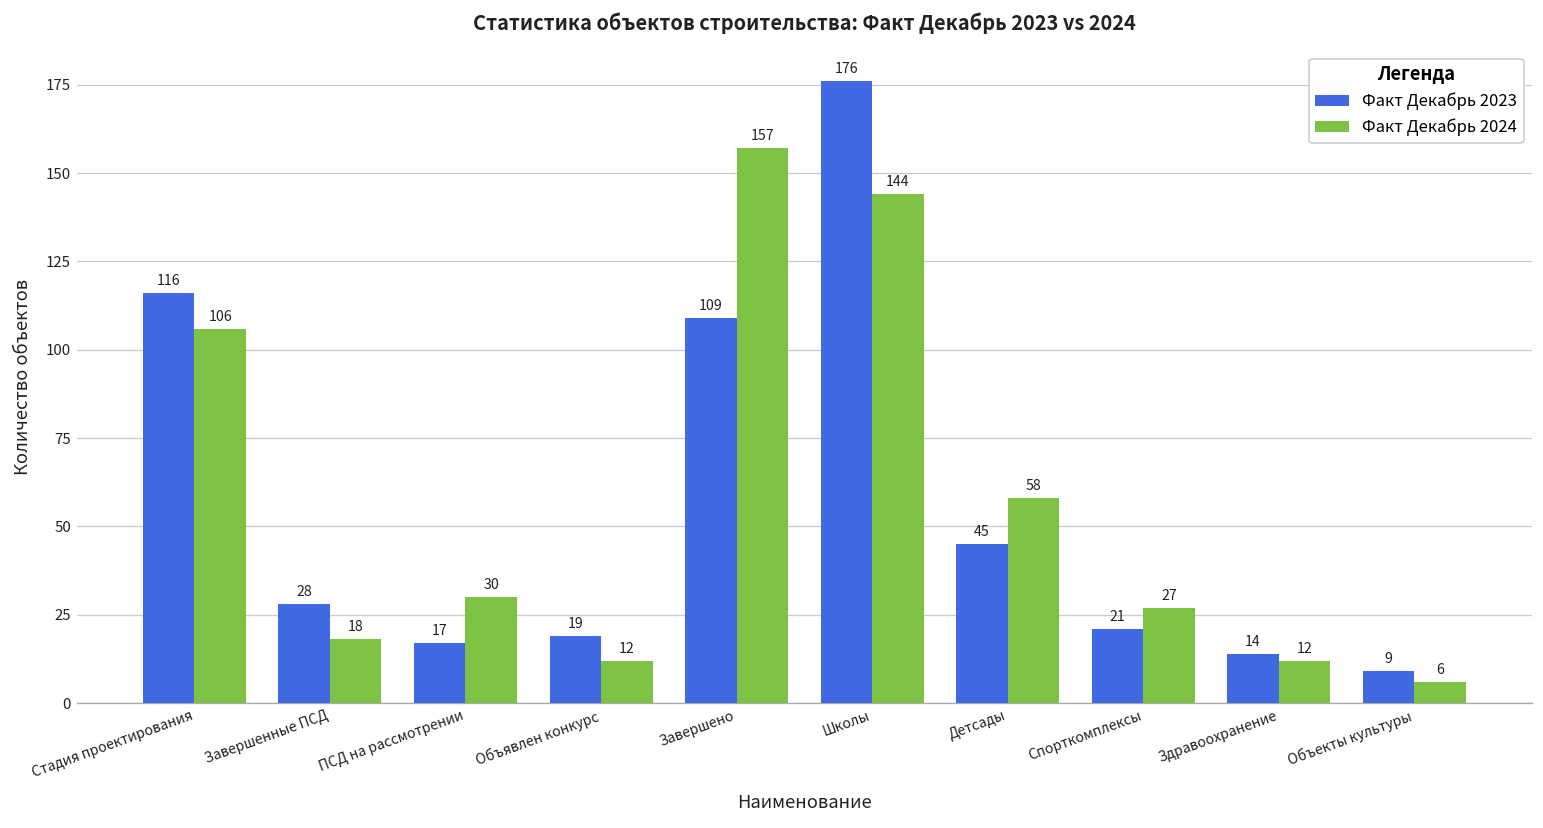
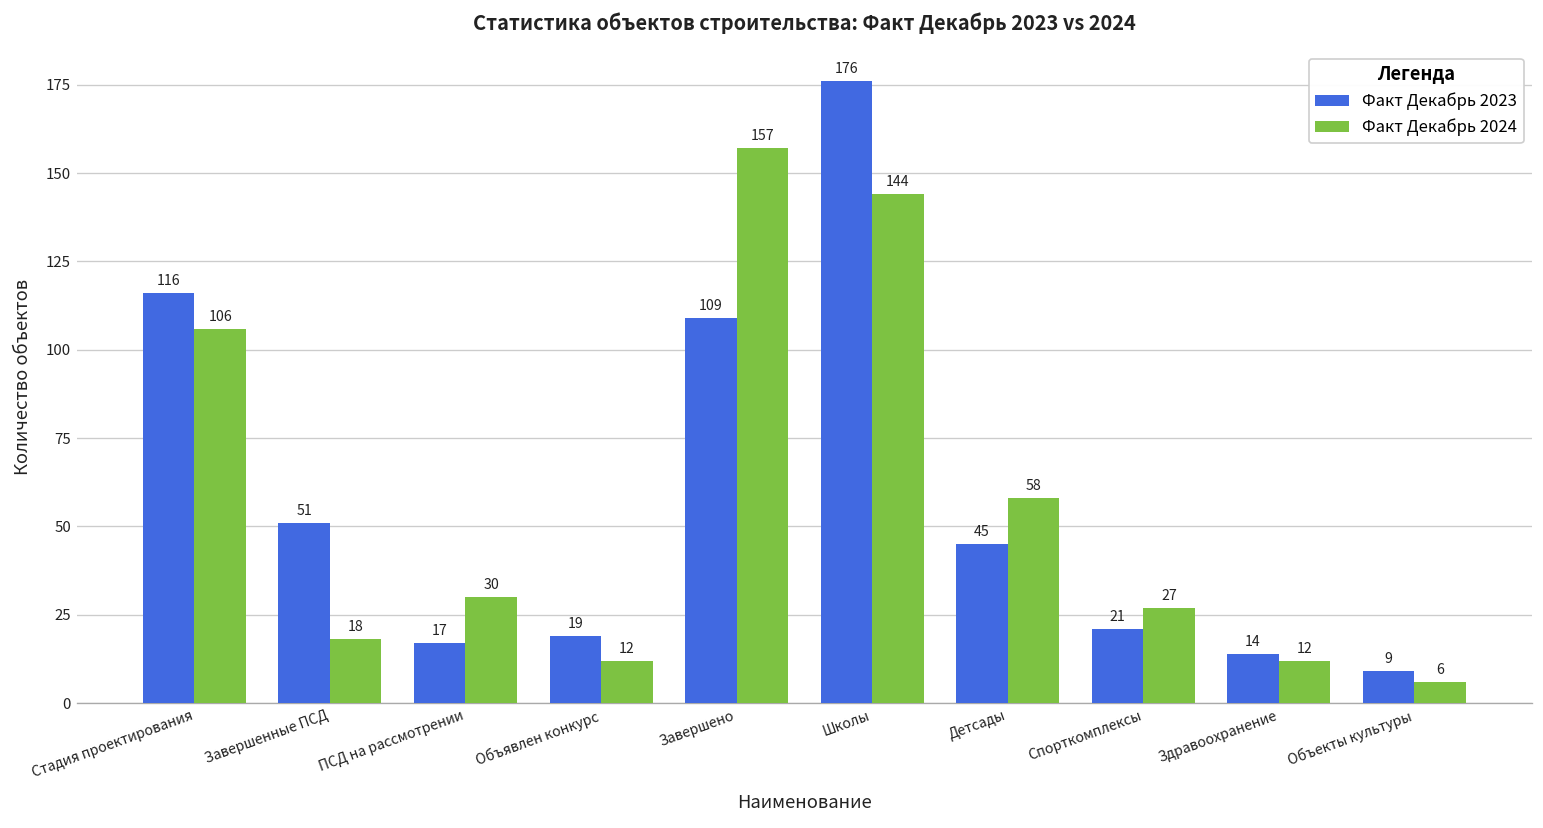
  {
    "Факт Декабрь 2023": {
      "Стадия проектирования": 116,
-     "Завершенные ПСД": 28,
+     "Завершенные ПСД": 51,
      "ПСД на рассмотрении": 17,
      "Объявлен конкурс": 19,
      "Завершено": 109,
      "Школы": 176,
      "Детсады": 45,
      "Спорткомплексы": 21,
      "Здравоохранение": 14,
      "Объекты культуры": 9
    },
    "Факт Декабрь 2024": {
      "Стадия проектирования": 106,
      "Завершенные ПСД": 18,
      "ПСД на рассмотрении": 30,
      "Объявлен конкурс": 12,
      "Завершено": 157,
      "Школы": 144,
      "Детсады": 58,
      "Спорткомплексы": 27,
      "Здравоохранение": 12,
      "Объекты культуры": 6
    }
  }
